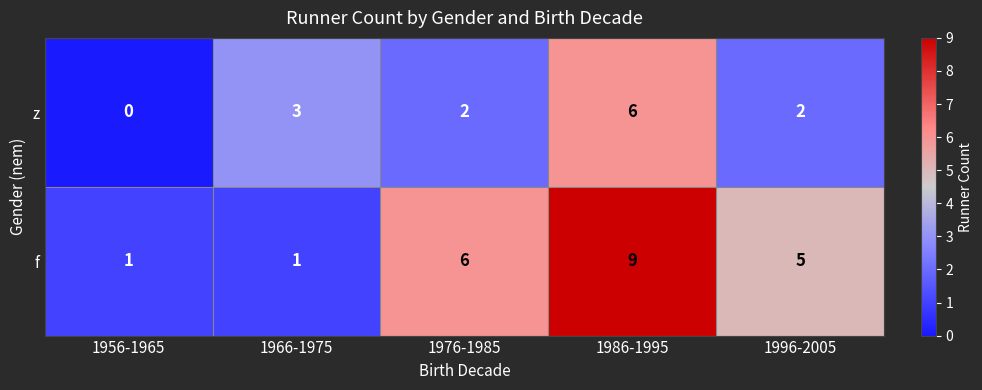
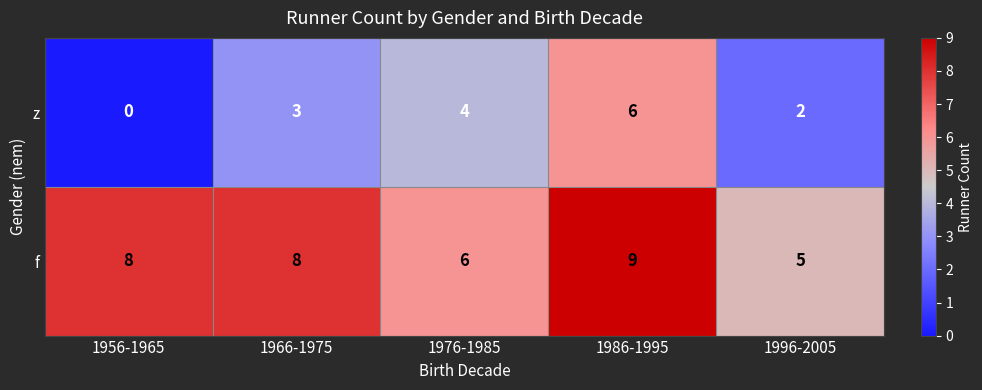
  {
    "z": {
      "1956-1965": 0,
      "1966-1975": 3,
-     "1976-1985": 2,
+     "1976-1985": 4,
      "1986-1995": 6,
      "1996-2005": 2
    },
    "f": {
-     "1956-1965": 1,
-     "1966-1975": 1,
+     "1956-1965": 8,
+     "1966-1975": 8,
      "1976-1985": 6,
      "1986-1995": 9,
      "1996-2005": 5
    }
  }
